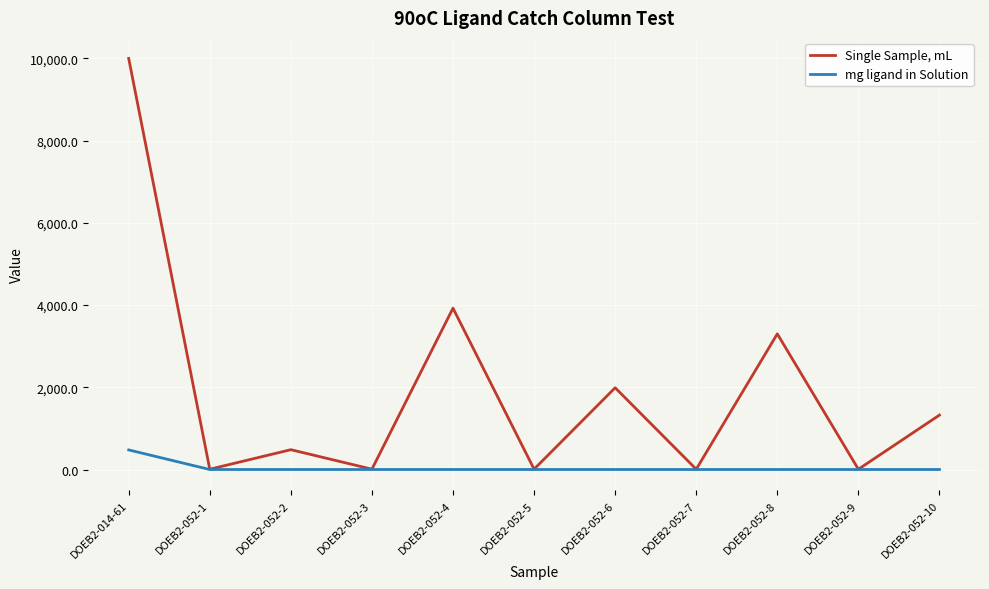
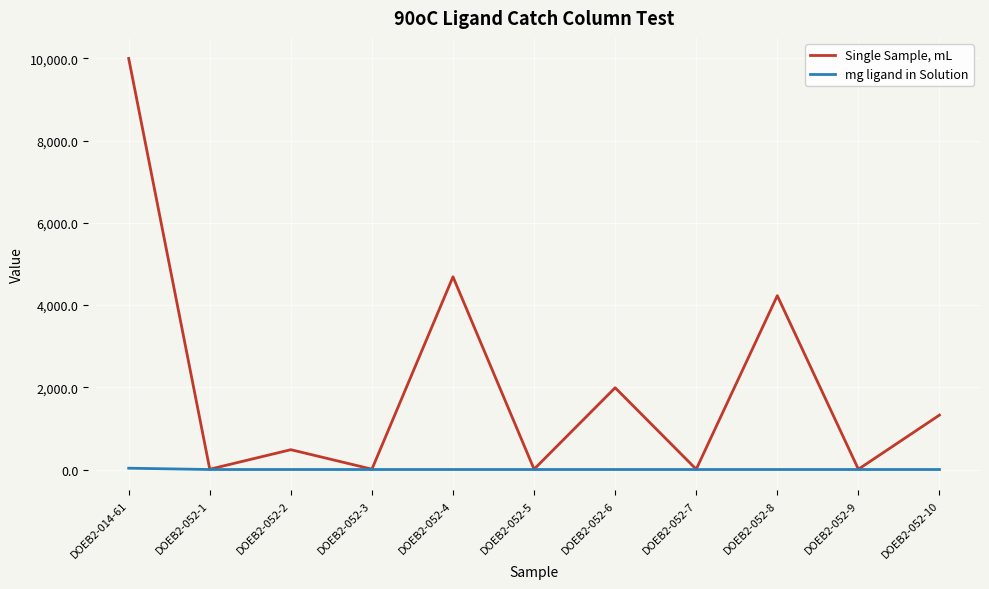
  {
    "Single Sample, mL": {
      "DOEB2-014-61": "10,000",
      "DOEB2-052-2": "500",
-     "DOEB2-052-4": "3,900",
+     "DOEB2-052-4": "4,700",
      "DOEB2-052-6": "2,000",
-     "DOEB2-052-8": "3,300",
+     "DOEB2-052-8": "4,200",
      "DOEB2-052-10": "1,300"
    },
    "mg ligand in Solution": {
-     "DOEB2-014-61": "500",
+     "DOEB2-014-61": "0",
      "DOEB2-052-2": "0",
      "DOEB2-052-4": "0",
      "DOEB2-052-6": "0",
      "DOEB2-052-8": "0",
      "DOEB2-052-10": "0"
    }
  }
